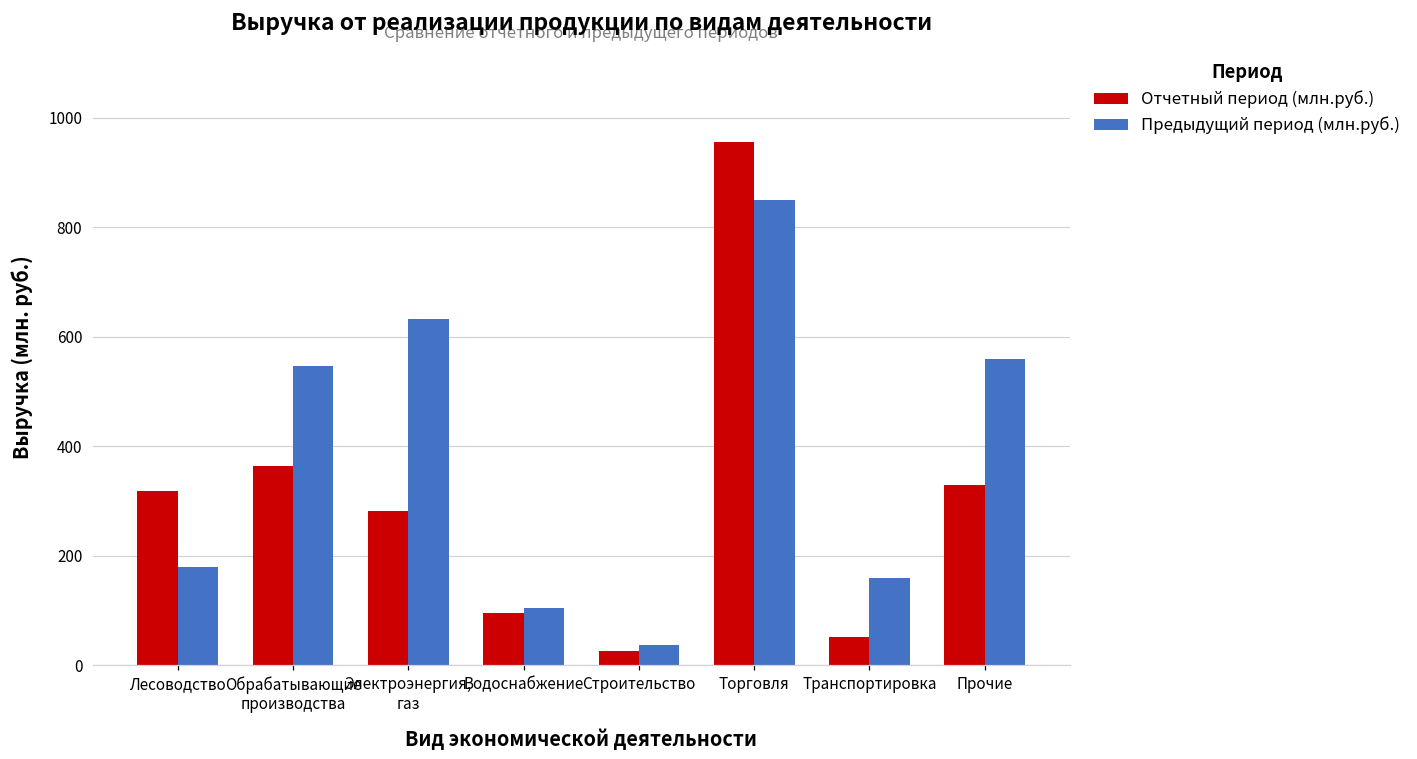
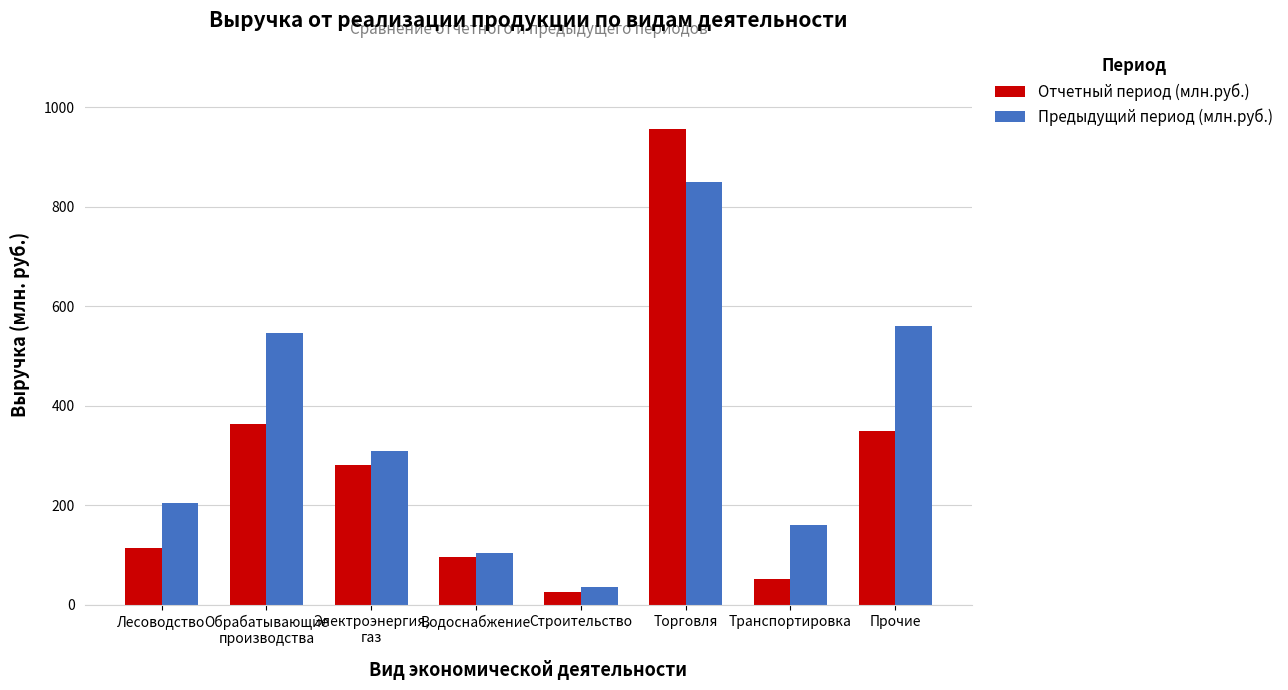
  {
    "Отчетный период (млн.руб.)": {
-     "Лесоводство": 320,
+     "Лесоводство": 110,
      "Обрабатывающие производства": 360,
      "Электроэнергия, газ": 280,
      "Водоснабжение": 100,
      "Строительство": 30,
      "Торговля": 960,
      "Транспортировка": 50,
-     "Прочие": 330
+     "Прочие": 350
    },
    "Предыдущий период (млн.руб.)": {
-     "Лесоводство": 180,
+     "Лесоводство": 200,
      "Обрабатывающие производства": 550,
-     "Электроэнергия, газ": 630,
+     "Электроэнергия, газ": 310,
      "Водоснабжение": 100,
      "Строительство": 40,
      "Торговля": 850,
      "Транспортировка": 160,
      "Прочие": 560
    }
  }
